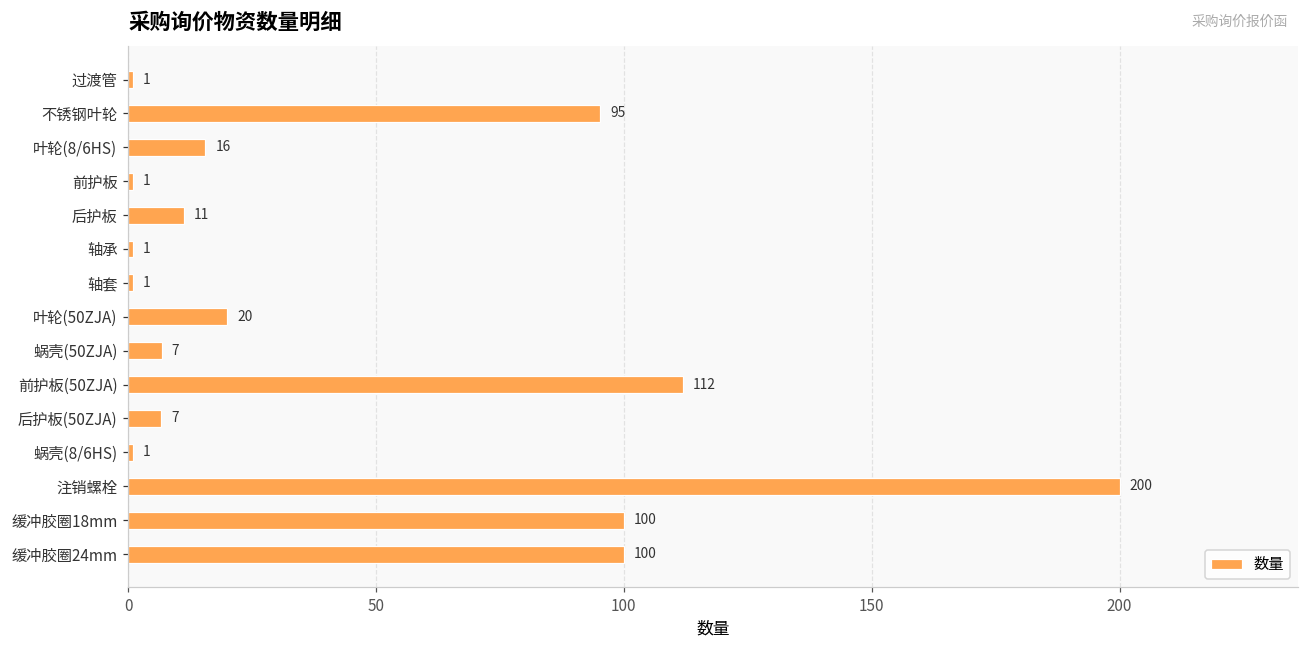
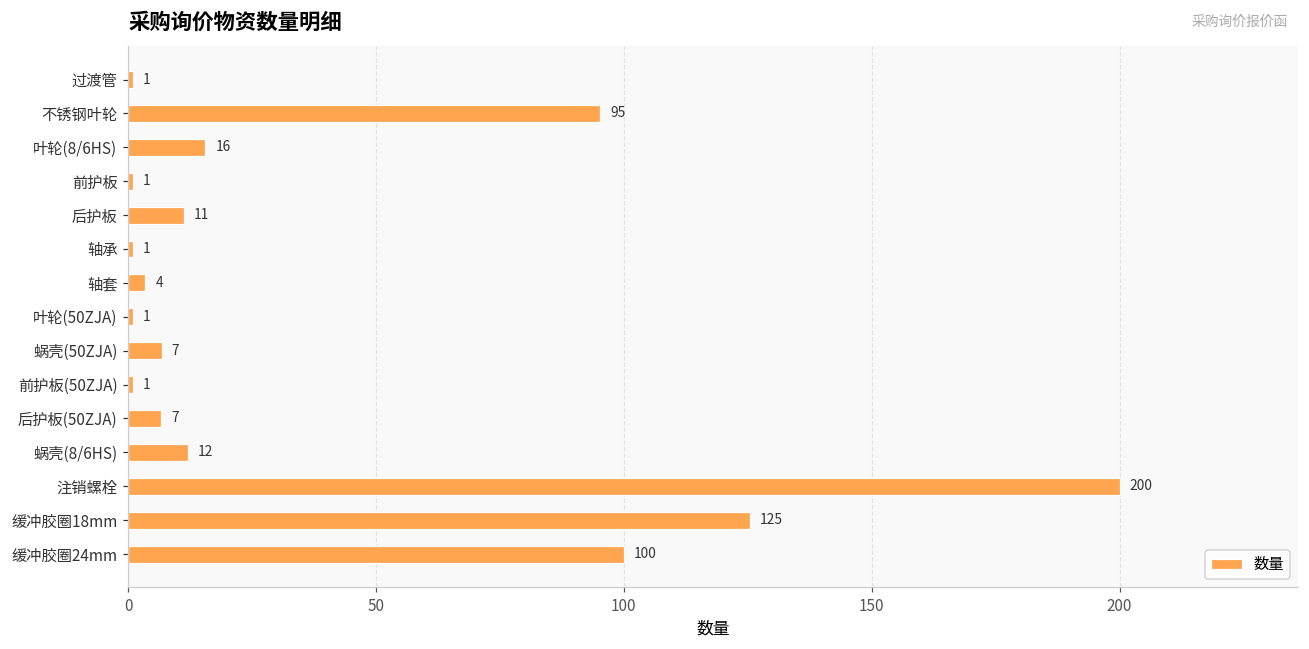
  {
    "过渡管": 1,
    "不锈钢叶轮": 95,
    "叶轮(8/6HS)": 16,
    "前护板": 1,
    "后护板": 11,
    "轴承": 1,
-   "轴套": 1,
-   "叶轮(50ZJA)": 20,
+   "轴套": 4,
+   "叶轮(50ZJA)": 1,
    "蜗壳(50ZJA)": 7,
-   "前护板(50ZJA)": 112,
+   "前护板(50ZJA)": 1,
    "后护板(50ZJA)": 7,
-   "蜗壳(8/6HS)": 1,
+   "蜗壳(8/6HS)": 12,
    "注销螺栓": 200,
-   "缓冲胶圈18mm": 100,
+   "缓冲胶圈18mm": 125,
    "缓冲胶圈24mm": 100
  }
